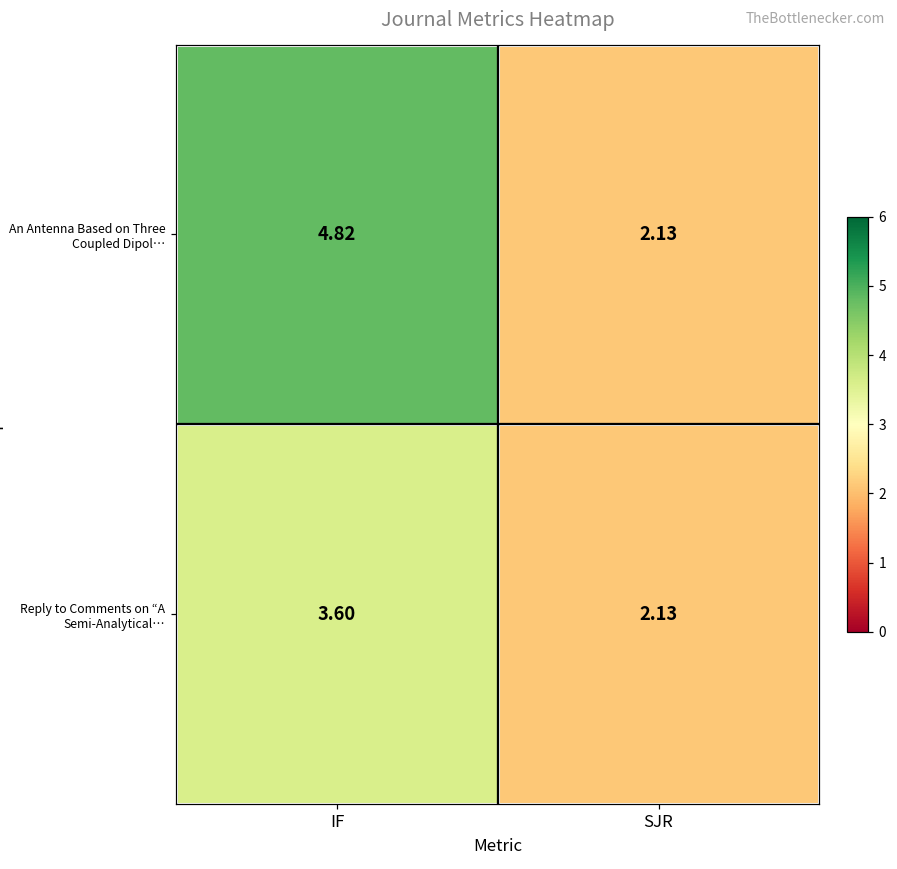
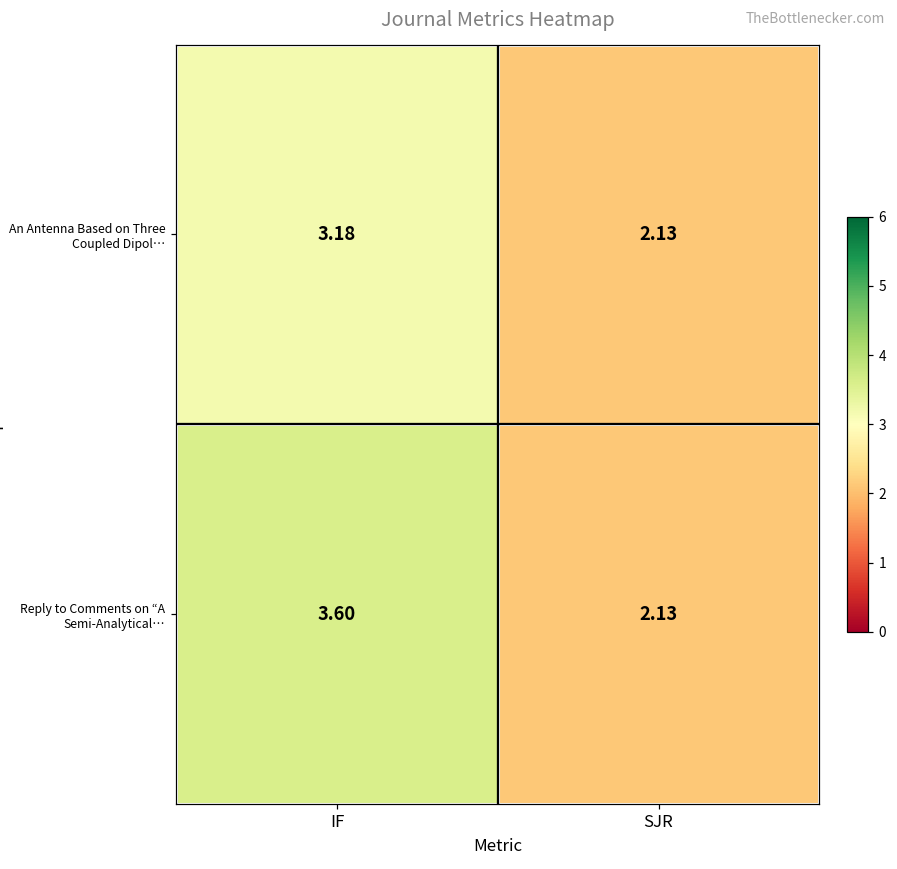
  {
    "An Antenna Based on Three Coupled Dipol…": {
-     "IF": 4.82,
+     "IF": 3.18,
      "SJR": 2.13
    },
    "Reply to Comments on “A Semi-Analytical…": {
      "IF": 3.60,
      "SJR": 2.13
    }
  }
